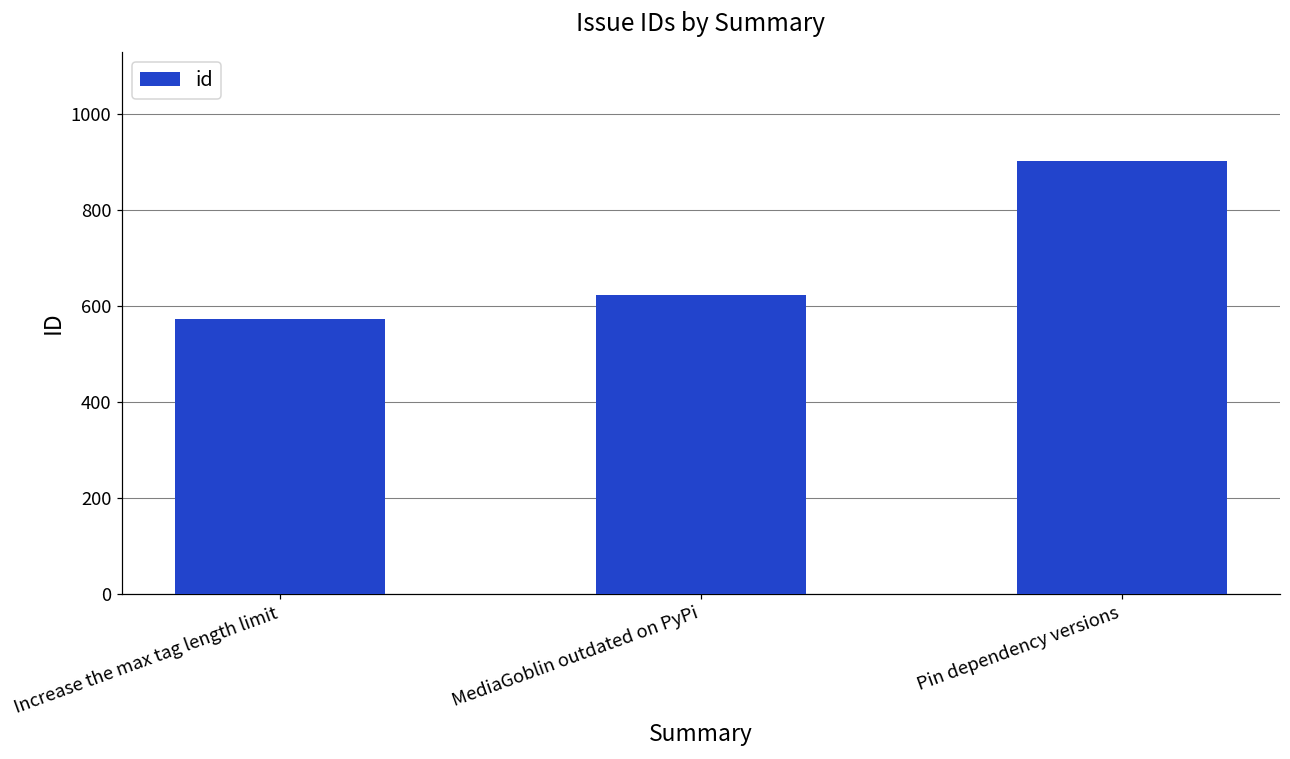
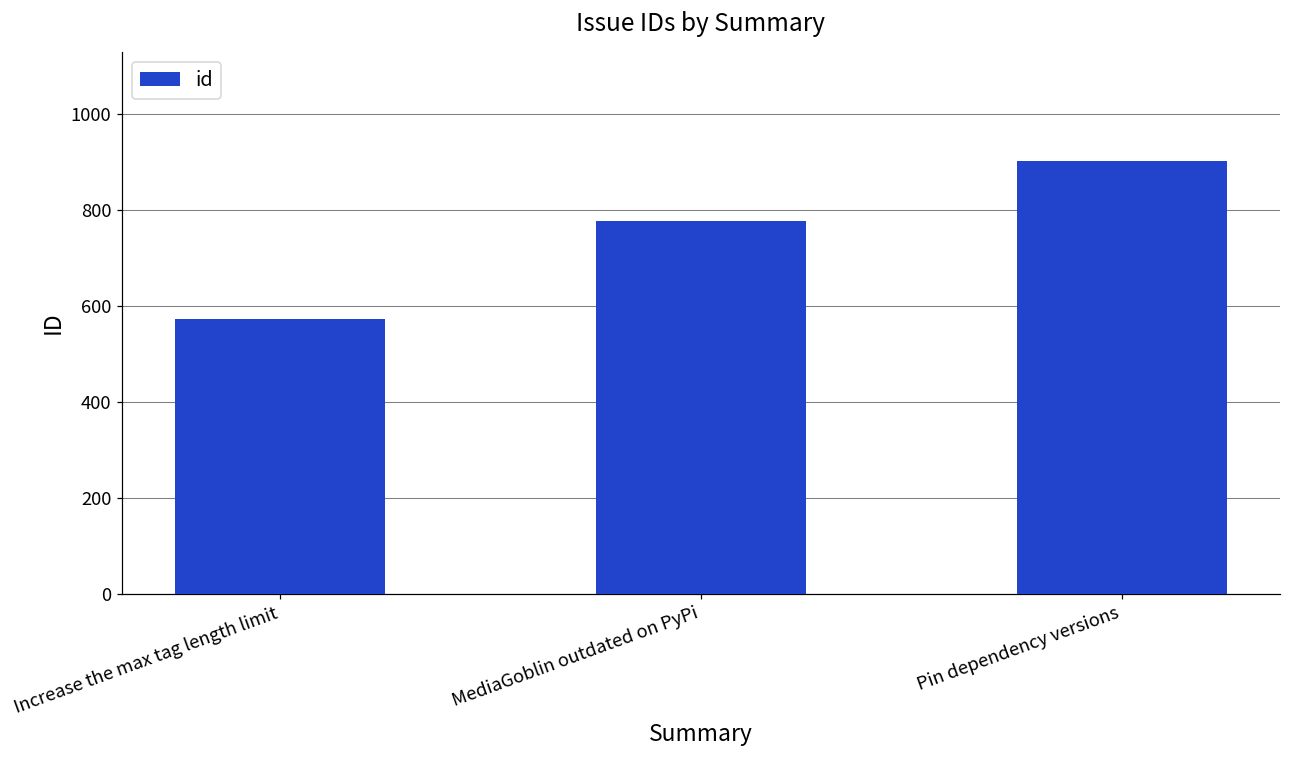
  {
    "Increase the max tag length limit": 570,
-   "MediaGoblin outdated on PyPi": 620,
+   "MediaGoblin outdated on PyPi": 780,
    "Pin dependency versions": 900
  }
